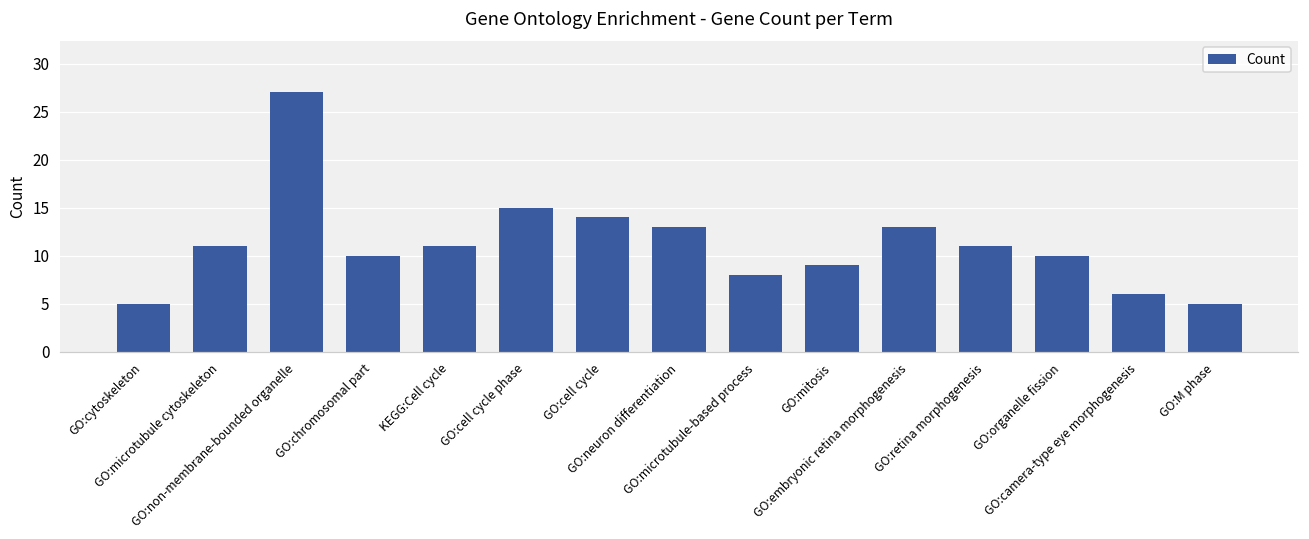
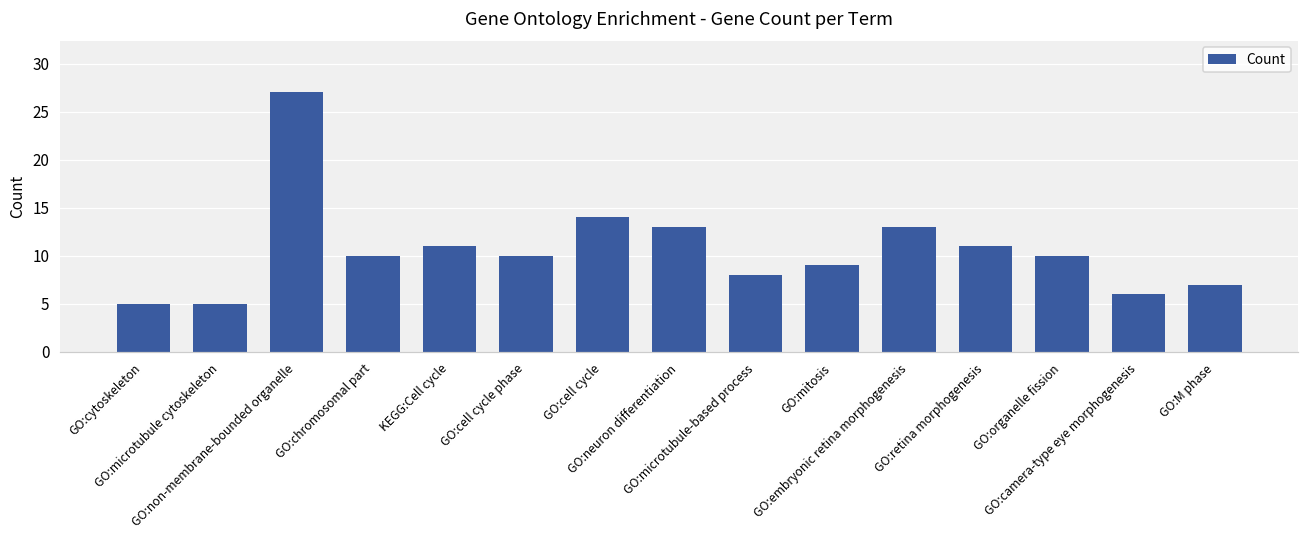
  {
    "GO:cytoskeleton": 5,
-   "GO:microtubule cytoskeleton": 11,
+   "GO:microtubule cytoskeleton": 5,
    "GO:non-membrane-bounded organelle": 27,
    "GO:chromosomal part": 10,
    "KEGG:Cell cycle": 11,
-   "GO:cell cycle phase": 15,
+   "GO:cell cycle phase": 10,
    "GO:cell cycle": 14,
    "GO:neuron differentiation": 13,
    "GO:microtubule-based process": 8,
    "GO:mitosis": 9,
    "GO:embryonic retina morphogenesis": 13,
    "GO:retina morphogenesis": 11,
    "GO:organelle fission": 10,
    "GO:camera-type eye morphogenesis": 6,
-   "GO:M phase": 5
+   "GO:M phase": 7
  }
